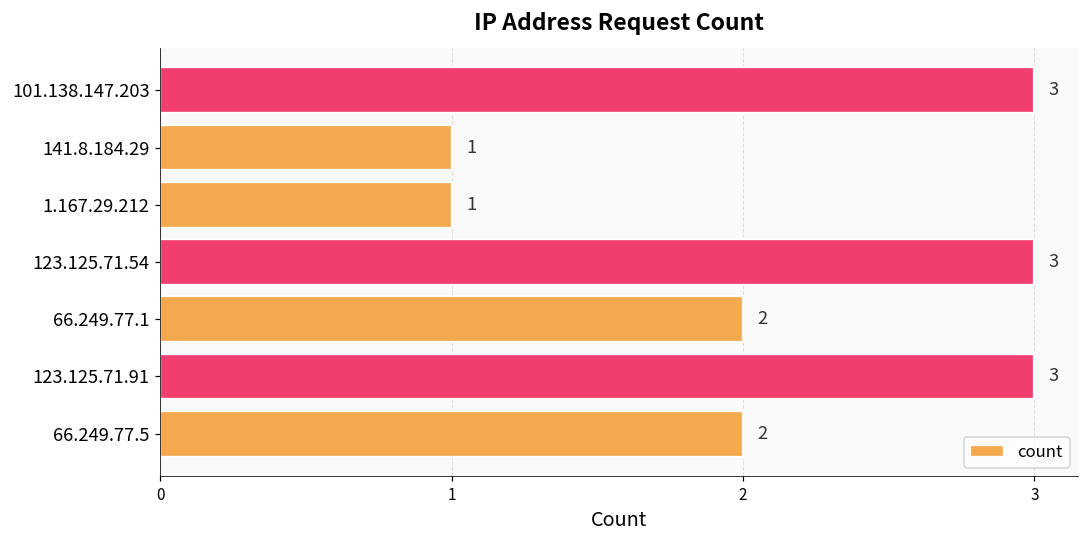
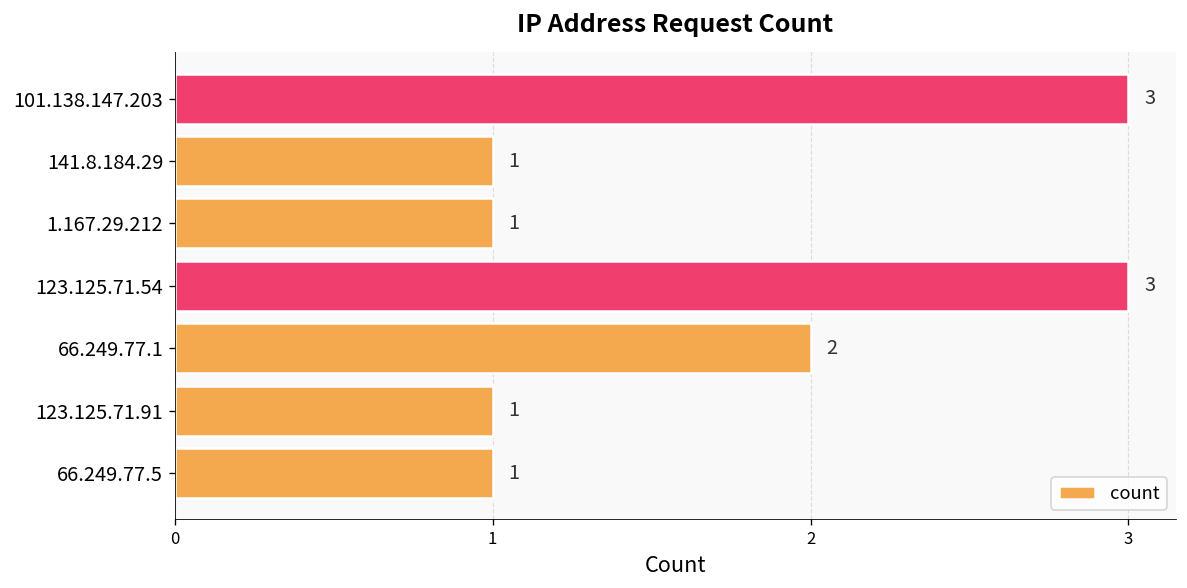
  {
    "101.138.147.203": 3,
    "141.8.184.29": 1,
    "1.167.29.212": 1,
    "123.125.71.54": 3,
    "66.249.77.1": 2,
-   "123.125.71.91": 3,
-   "66.249.77.5": 2
+   "123.125.71.91": 1,
+   "66.249.77.5": 1
  }
